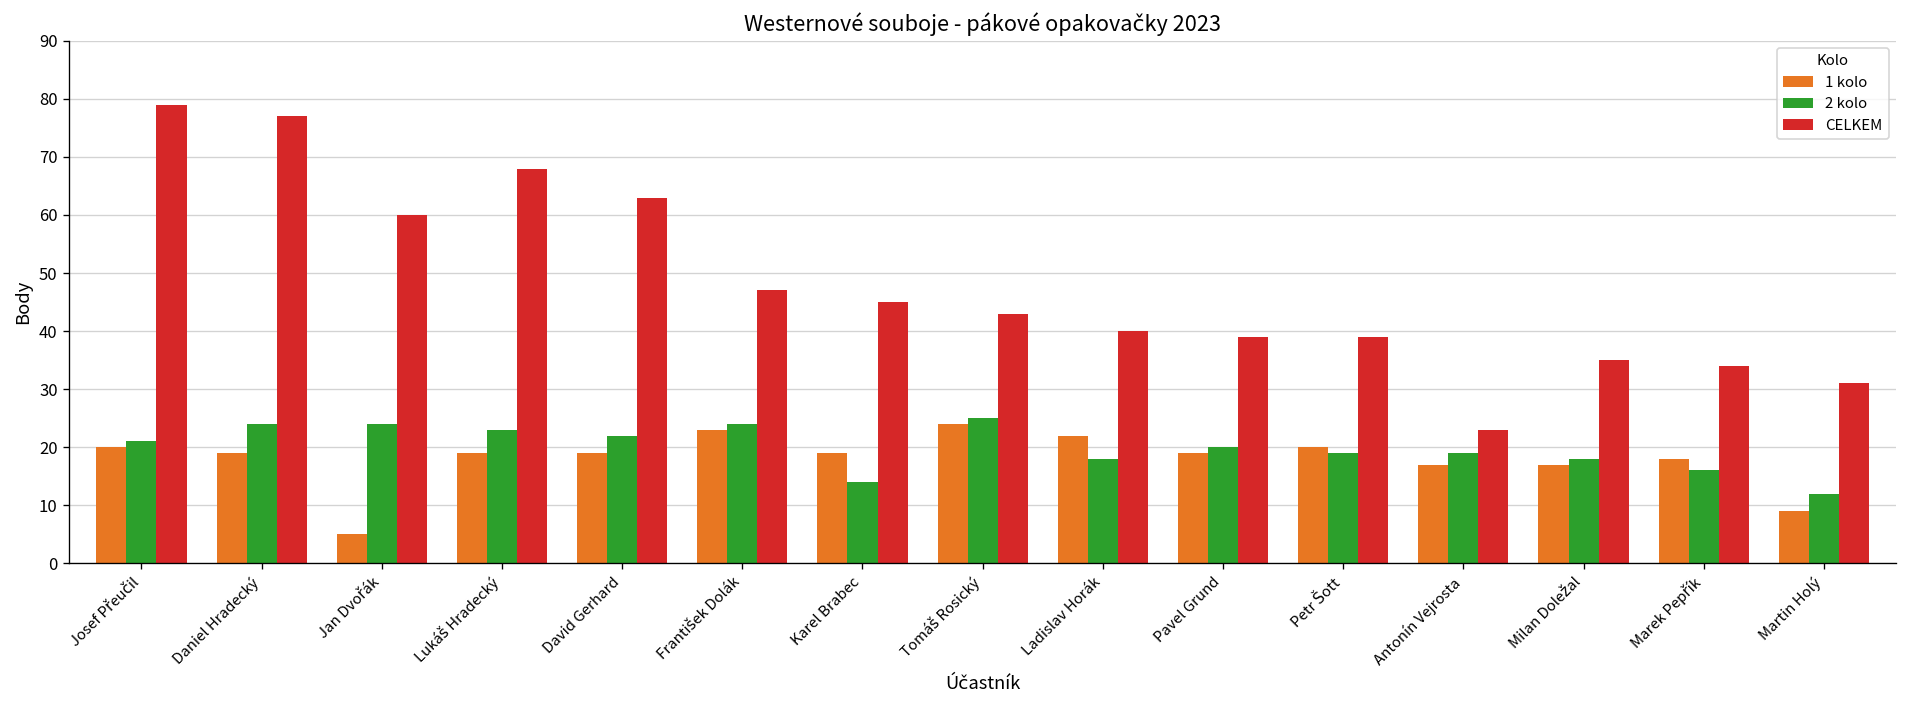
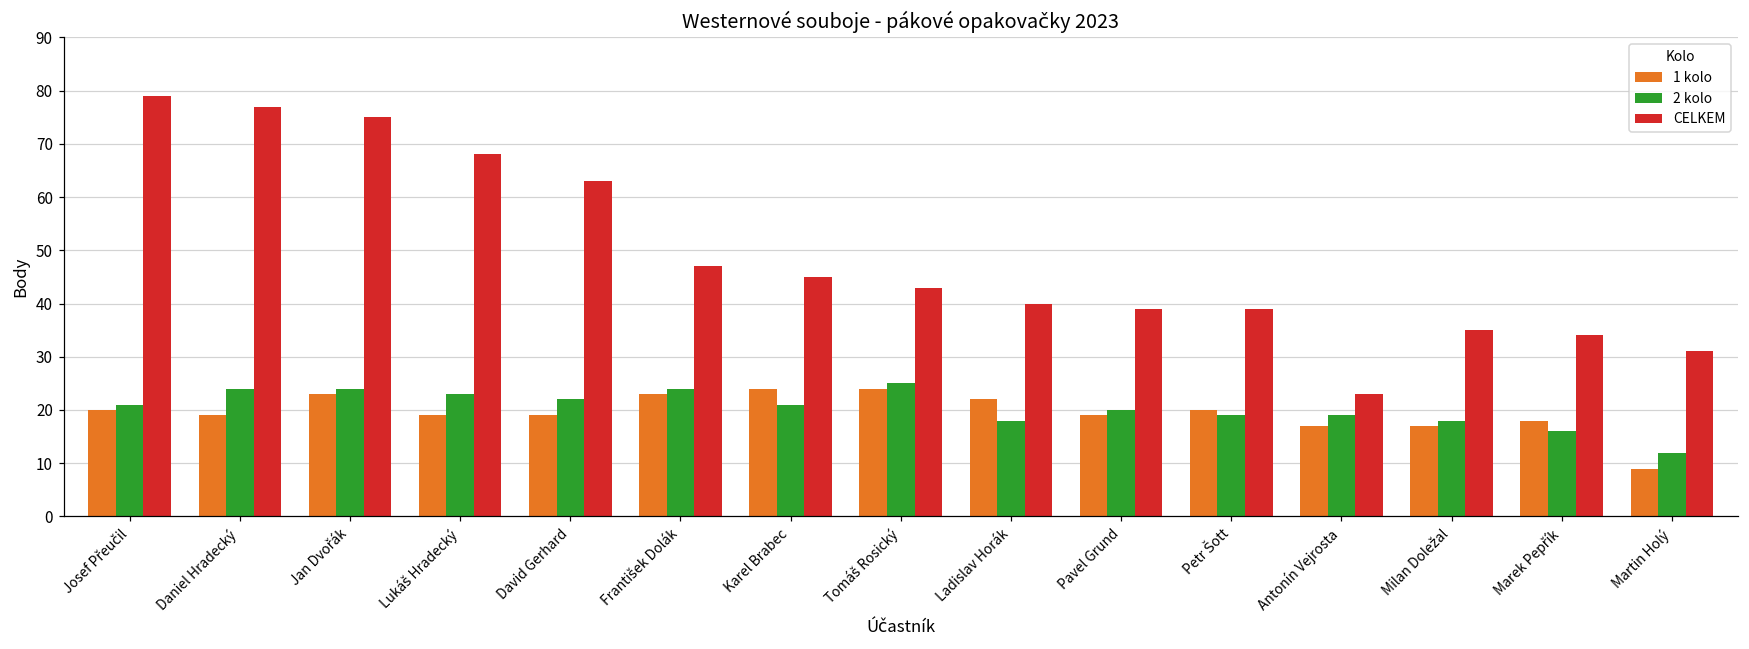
  {
    "1 kolo": {
      "Josef Přeučil": 20,
      "Daniel Hradecký": 19,
-     "Jan Dvořák": 5,
+     "Jan Dvořák": 23,
      "Lukáš Hradecký": 19,
      "David Gerhard": 19,
      "František Dolák": 23,
-     "Karel Brabec": 19,
+     "Karel Brabec": 24,
      "Tomáš Rosický": 24,
      "Ladislav Horák": 22,
      "Pavel Grund": 19,
      "Petr Šott": 20,
      "Antonín Vejrosta": 17,
      "Milan Doležal": 17,
      "Marek Pepřík": 18,
      "Martin Holý": 9
    },
    "2 kolo": {
      "Josef Přeučil": 21,
      "Daniel Hradecký": 24,
      "Jan Dvořák": 24,
      "Lukáš Hradecký": 23,
      "David Gerhard": 22,
      "František Dolák": 24,
-     "Karel Brabec": 14,
+     "Karel Brabec": 21,
      "Tomáš Rosický": 25,
      "Ladislav Horák": 18,
      "Pavel Grund": 20,
      "Petr Šott": 19,
      "Antonín Vejrosta": 19,
      "Milan Doležal": 18,
      "Marek Pepřík": 16,
      "Martin Holý": 12
    },
    "CELKEM": {
      "Josef Přeučil": 79,
      "Daniel Hradecký": 77,
-     "Jan Dvořák": 60,
+     "Jan Dvořák": 75,
      "Lukáš Hradecký": 68,
      "David Gerhard": 63,
      "František Dolák": 47,
      "Karel Brabec": 45,
      "Tomáš Rosický": 43,
      "Ladislav Horák": 40,
      "Pavel Grund": 39,
      "Petr Šott": 39,
      "Antonín Vejrosta": 23,
      "Milan Doležal": 35,
      "Marek Pepřík": 34,
      "Martin Holý": 31
    }
  }
